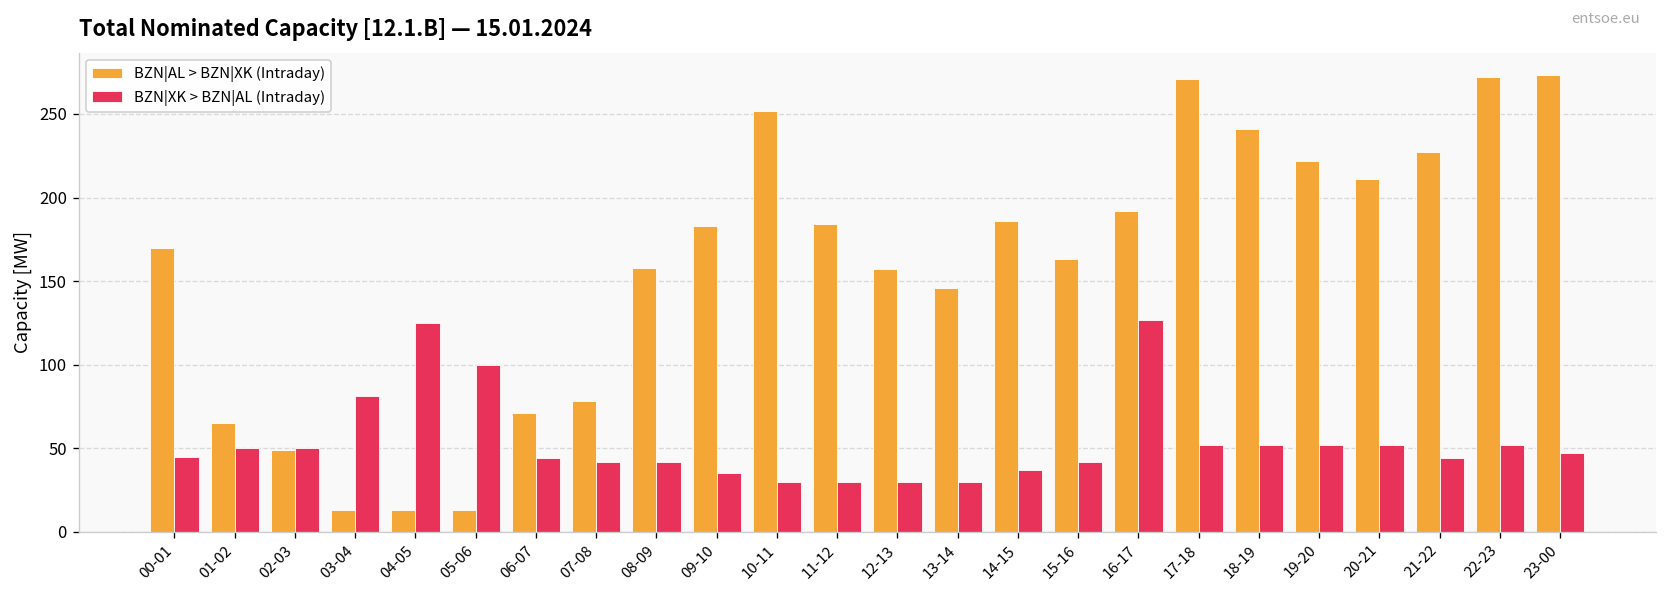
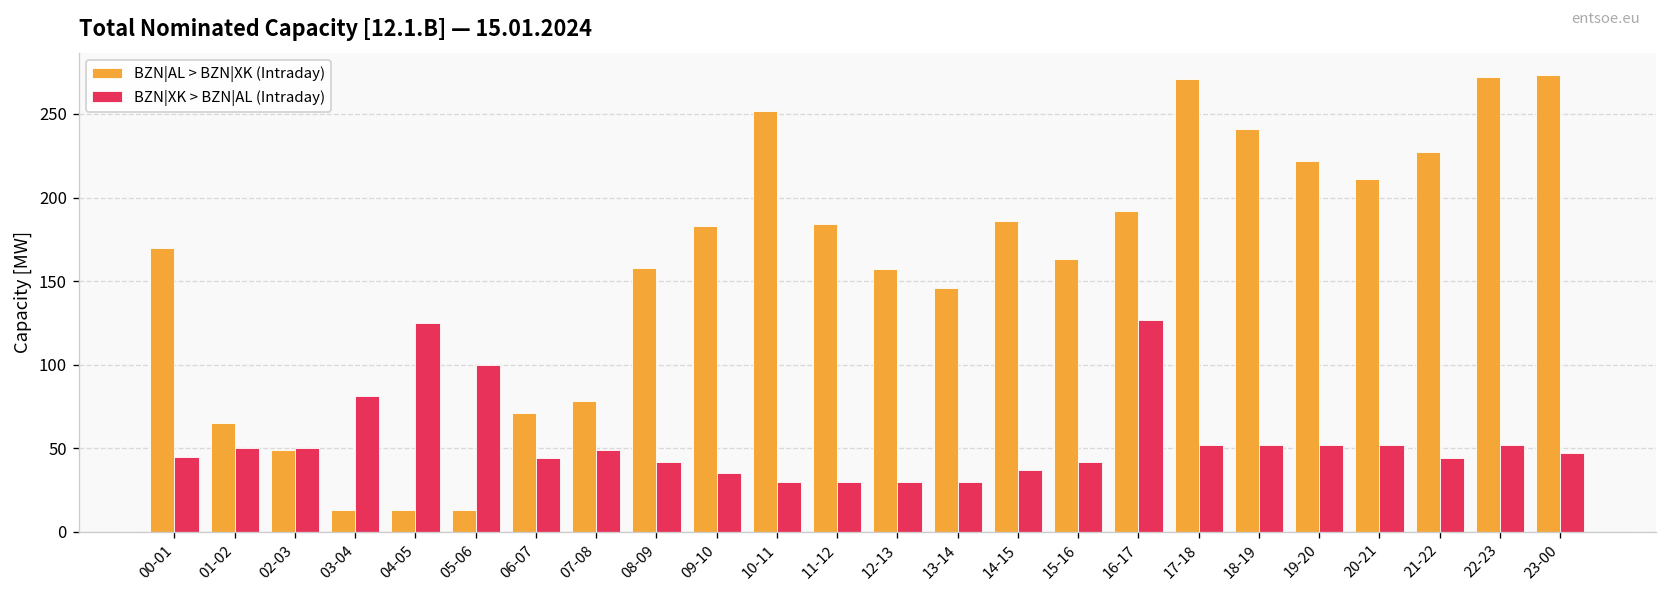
  {
    "BZN|AL > BZN|XK (Intraday)": {
      "00-01": 170,
      "01-02": 65,
      "02-03": 49,
      "03-04": 13,
      "04-05": 13,
      "05-06": 13,
      "06-07": 71,
      "07-08": 78,
      "08-09": 158,
      "09-10": 183,
      "10-11": 252,
      "11-12": 184,
      "12-13": 157,
      "13-14": 146,
      "14-15": 186,
      "15-16": 163,
      "16-17": 192,
      "17-18": 271,
      "18-19": 241,
      "19-20": 222,
      "20-21": 211,
      "21-22": 227,
      "22-23": 272,
      "23-00": 273
    },
    "BZN|XK > BZN|AL (Intraday)": {
      "00-01": 45,
      "01-02": 50,
      "02-03": 50,
      "03-04": 81,
      "04-05": 125,
      "05-06": 100,
      "06-07": 44,
-     "07-08": 42,
+     "07-08": 49,
      "08-09": 42,
      "09-10": 35,
      "10-11": 30,
      "11-12": 30,
      "12-13": 30,
      "13-14": 30,
      "14-15": 37,
      "15-16": 42,
      "16-17": 127,
      "17-18": 52,
      "18-19": 52,
      "19-20": 52,
      "20-21": 52,
      "21-22": 44,
      "22-23": 52,
      "23-00": 47
    }
  }
